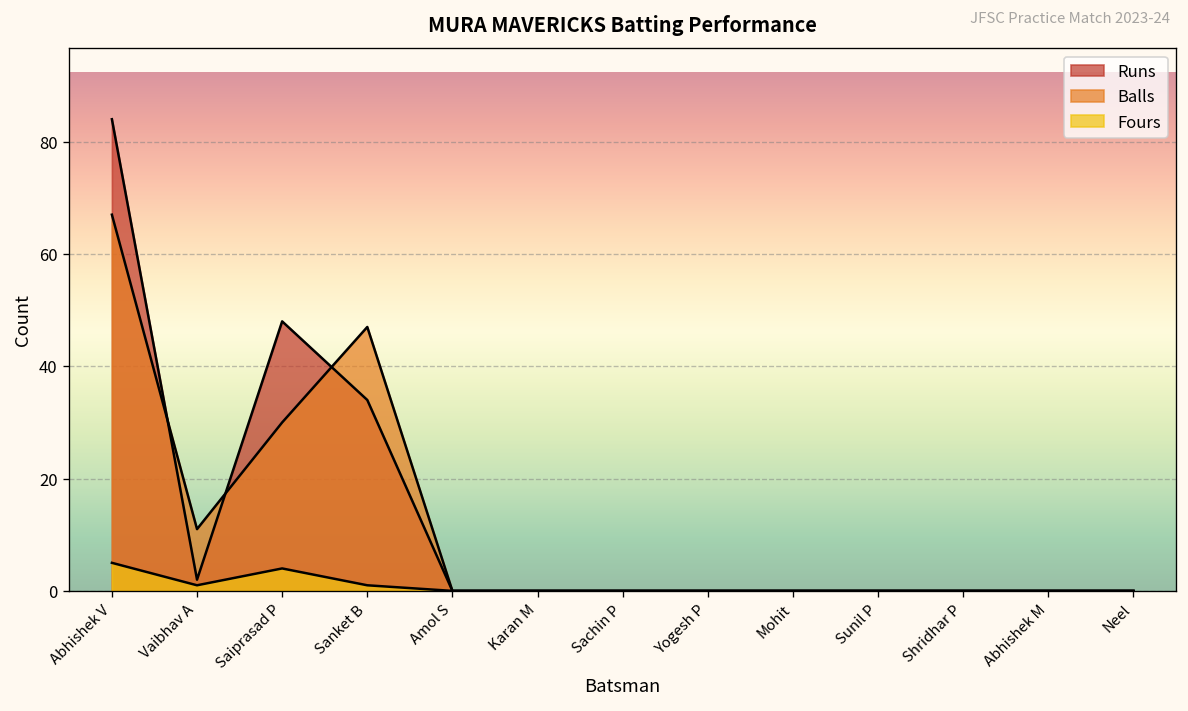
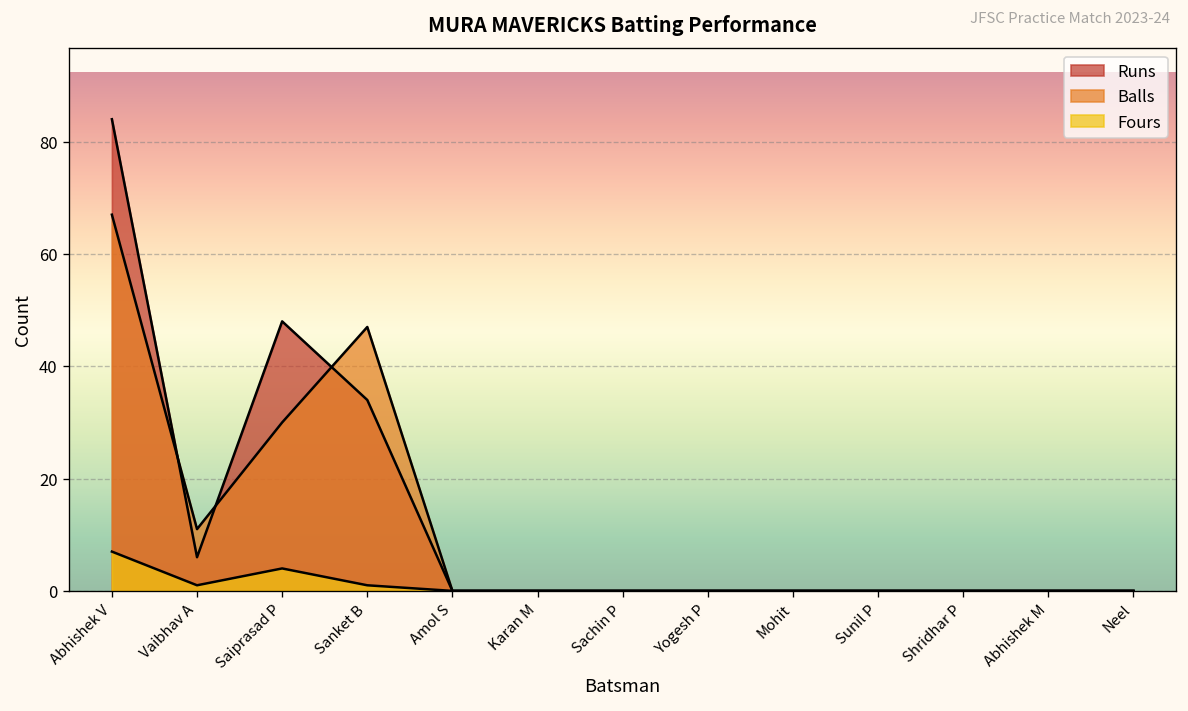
  {
    "Runs": {
      "Abhishek V": 84,
-     "Vaibhav A": 2,
+     "Vaibhav A": 6,
      "Saiprasad P": 48,
      "Sanket B": 34
    },
    "Balls": {
      "Abhishek V": 67,
      "Vaibhav A": 11,
      "Saiprasad P": 30,
      "Sanket B": 47
    },
    "Fours": {
-     "Abhishek V": 5,
+     "Abhishek V": 7,
      "Vaibhav A": 1,
      "Saiprasad P": 4,
      "Sanket B": 1
    }
  }
